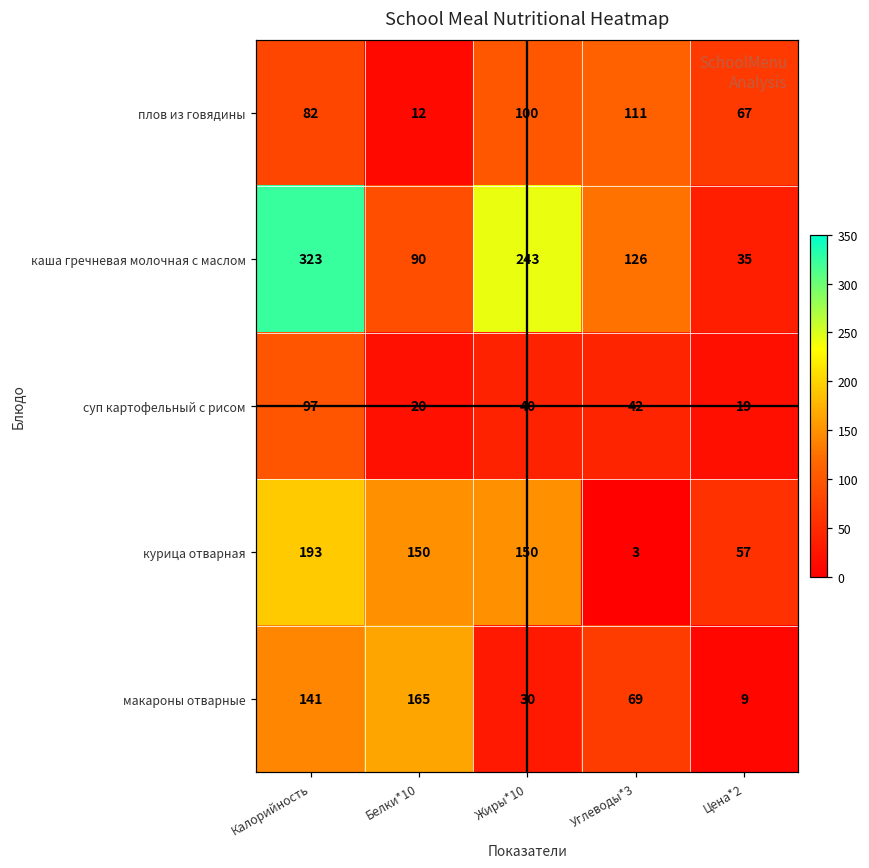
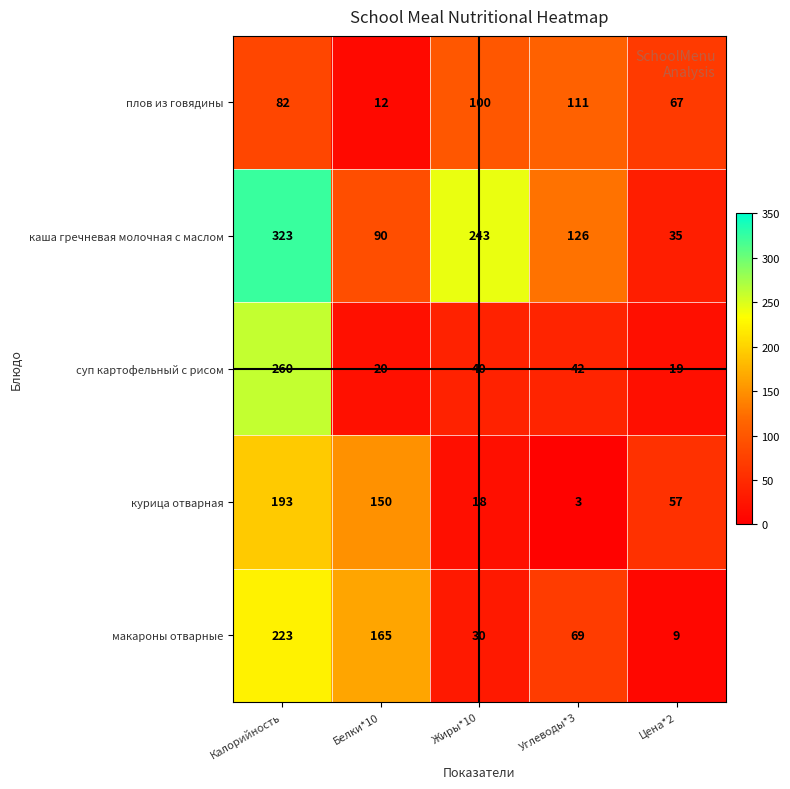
  {
    "плов из говядины": {
      "Калорийность": 82,
      "Белки*10": 12,
      "Жиры*10": 100,
      "Углеводы*3": 111
    },
    "каша гречневая молочная с маслом": {
      "Калорийность": 323,
      "Белки*10": 90,
      "Жиры*10": 243,
      "Углеводы*3": 126,
      "Цена*2": 35
    },
    "суп картофельный с рисом": {
-     "Калорийность": 97,
+     "Калорийность": 260,
      "Белки*10": 20,
      "Жиры*10": 40,
      "Углеводы*3": 42,
      "Цена*2": 19
    },
    "курица отварная": {
      "Калорийность": 193,
      "Белки*10": 150,
-     "Жиры*10": 150,
+     "Жиры*10": 18,
      "Углеводы*3": 3,
      "Цена*2": 57
    },
    "макароны отварные": {
-     "Калорийность": 141,
+     "Калорийность": 223,
      "Белки*10": 165,
      "Жиры*10": 30,
      "Углеводы*3": 69,
      "Цена*2": 9
    }
  }
